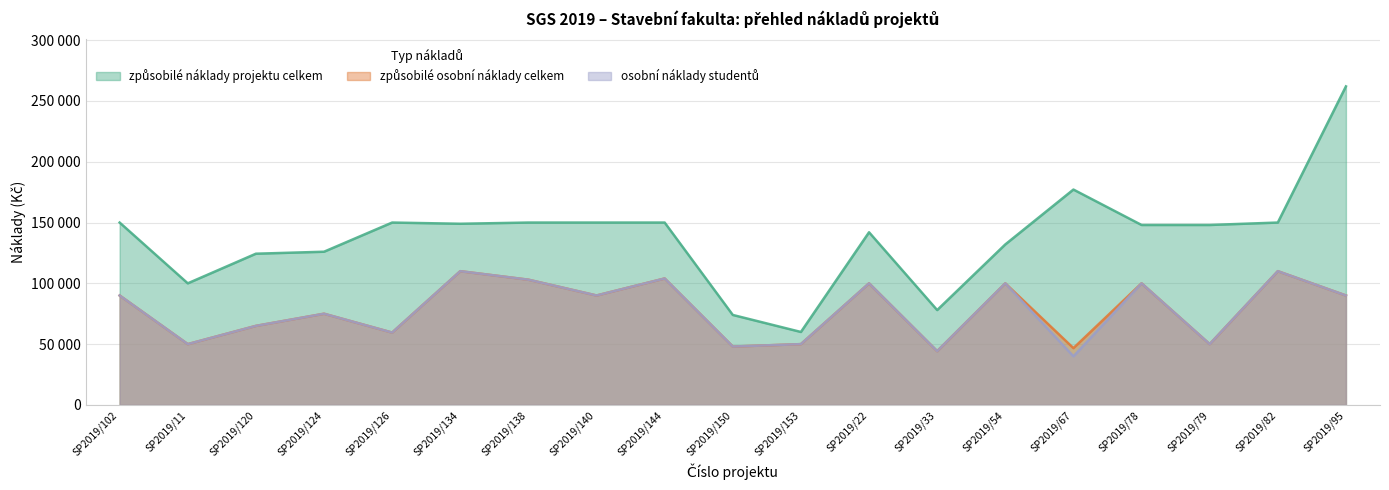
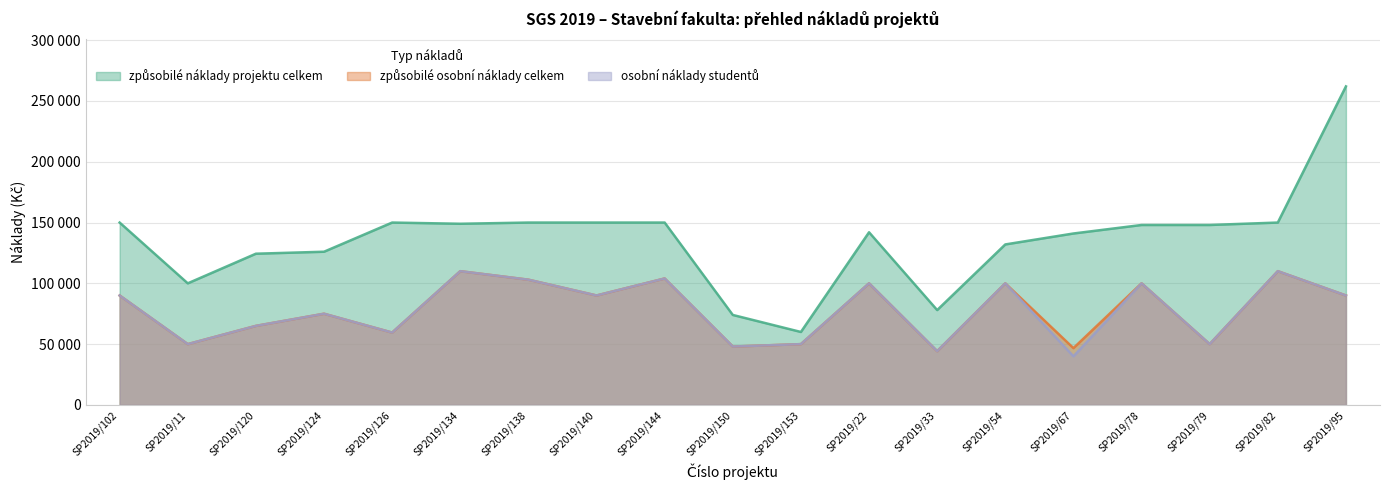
  {
    "způsobilé náklady projektu celkem": {
      "SP2019/102": 150000,
      "SP2019/11": 100000,
      "SP2019/120": 124000,
      "SP2019/124": 126000,
      "SP2019/126": 150000,
      "SP2019/134": 149000,
      "SP2019/138": 150000,
      "SP2019/140": 150000,
      "SP2019/144": 150000,
      "SP2019/150": 74000,
      "SP2019/153": 60000,
      "SP2019/22": 142000,
      "SP2019/33": 78000,
      "SP2019/54": 132000,
-     "SP2019/67": 177000,
+     "SP2019/67": 141000,
      "SP2019/78": 148000,
      "SP2019/79": 148000,
      "SP2019/82": 150000,
      "SP2019/95": 262000
    },
    "způsobilé osobní náklady celkem": {
      "SP2019/67": 47000
    },
    "osobní náklady studentů": {
      "SP2019/67": 40000
    }
  }
